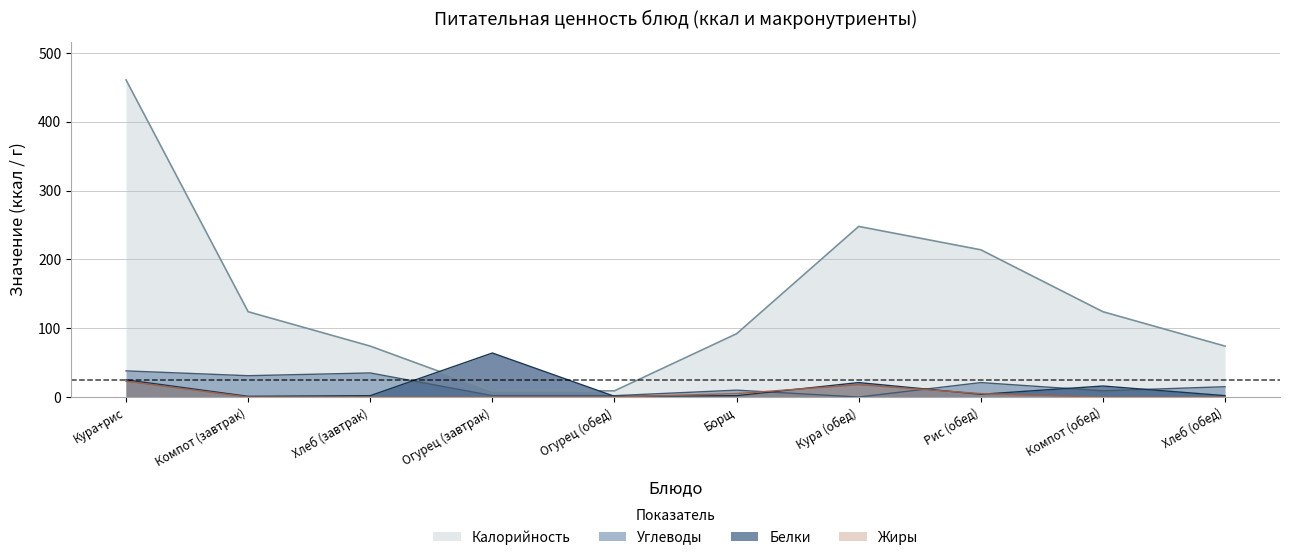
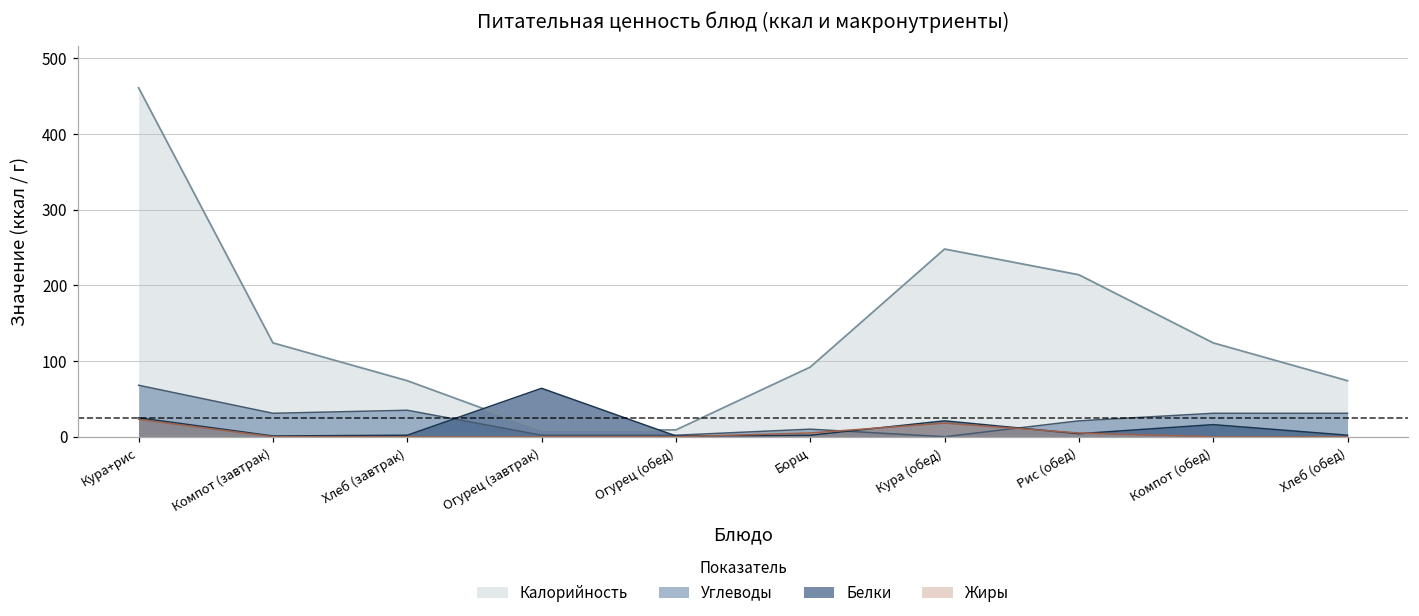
  {
    "Углеводы": {
-     "Кура+рис": 40,
+     "Кура+рис": 70,
      "Компот (завтрак)": 30,
      "Хлеб (завтрак)": 40,
      "Борщ": 10,
      "Кура (обед)": 0,
      "Рис (обед)": 20,
-     "Компот (обед)": 10,
-     "Хлеб (обед)": 20
+     "Компот (обед)": 30,
+     "Хлеб (обед)": 30
    },
    "Белки": {
      "Огурец (завтрак)": 60,
      "Компот (обед)": 20
    }
  }
